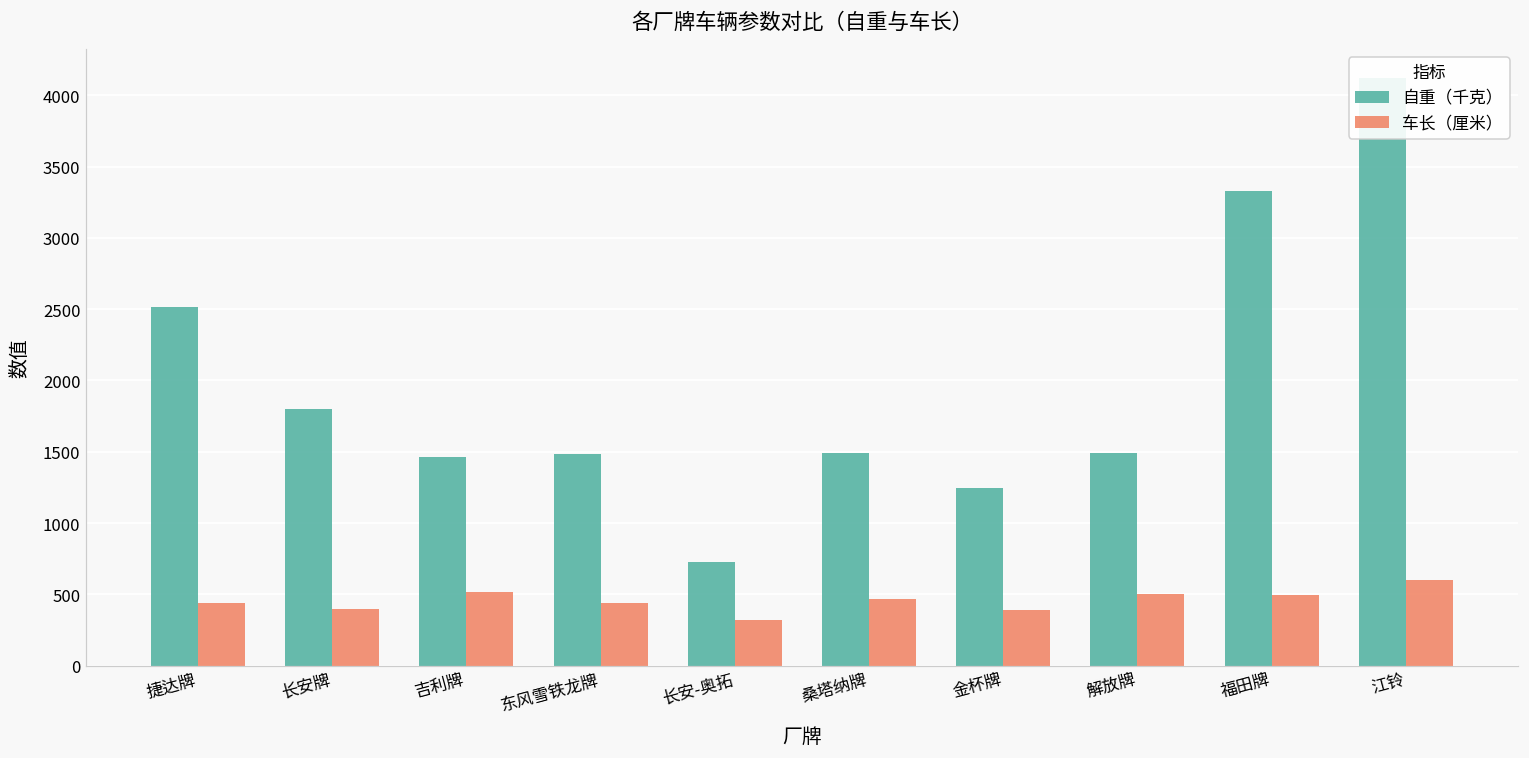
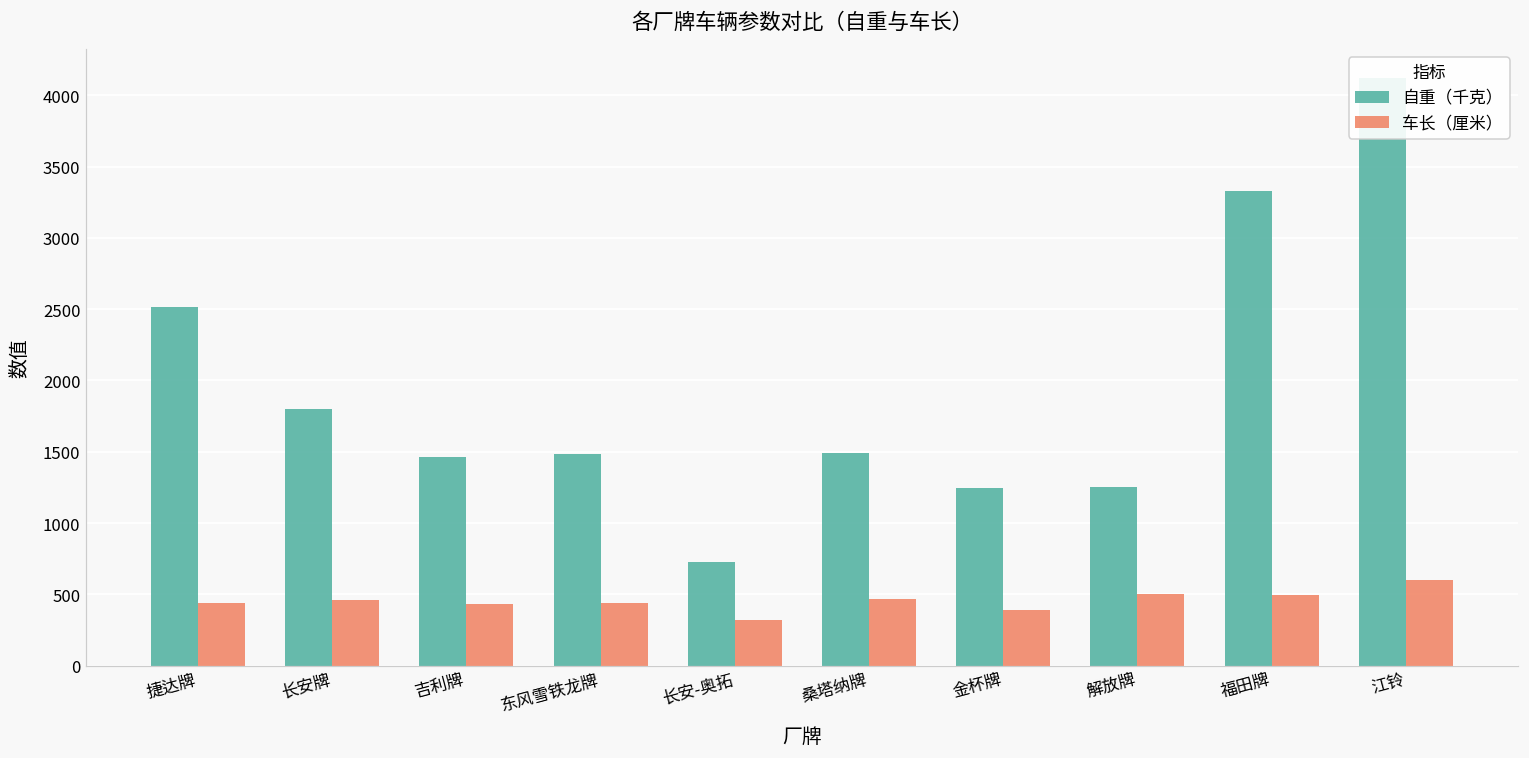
  {
    "自重（千克）": {
      "捷达牌": 2510,
      "长安牌": 1800,
      "吉利牌": 1460,
      "东风雪铁龙牌": 1490,
      "长安-奥拓": 730,
      "桑塔纳牌": 1490,
      "金杯牌": 1240,
-     "解放牌": 1490,
+     "解放牌": 1260,
      "福田牌": 3330
    },
    "车长（厘米）": {
      "捷达牌": 440,
-     "长安牌": 400,
-     "吉利牌": 520,
+     "长安牌": 460,
+     "吉利牌": 430,
      "东风雪铁龙牌": 440,
      "长安-奥拓": 320,
      "桑塔纳牌": 470,
      "金杯牌": 390,
      "解放牌": 500,
      "福田牌": 500,
      "江铃": 600
    }
  }
